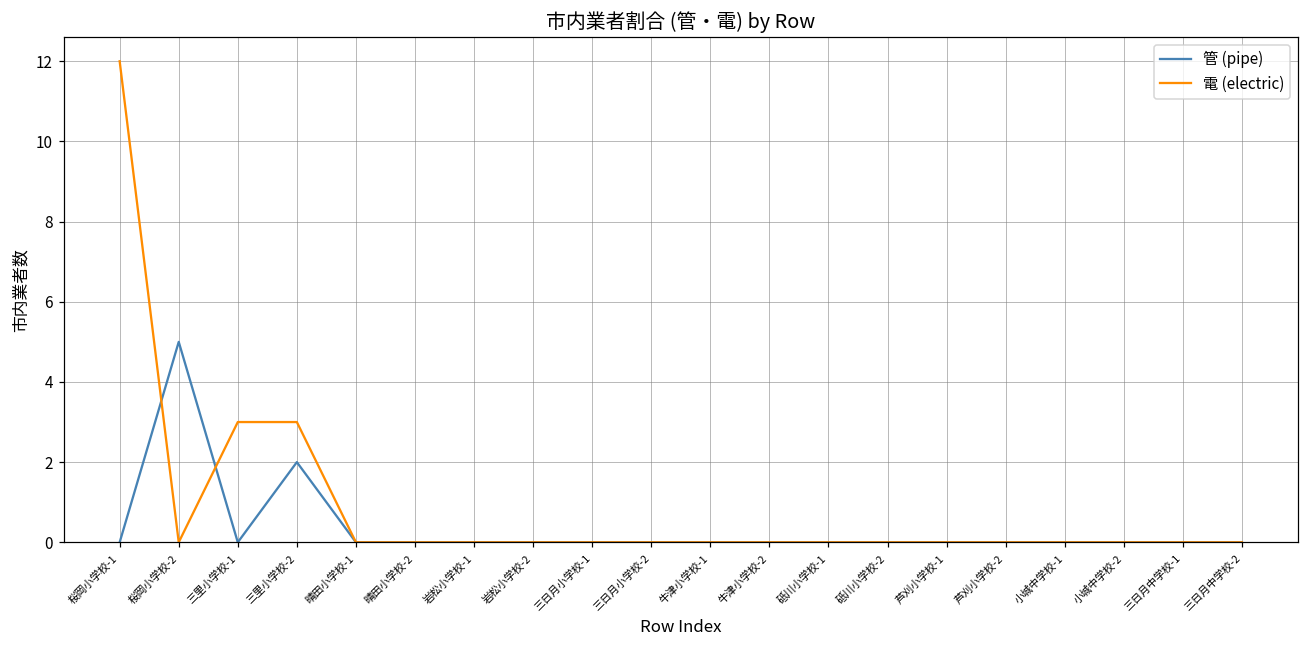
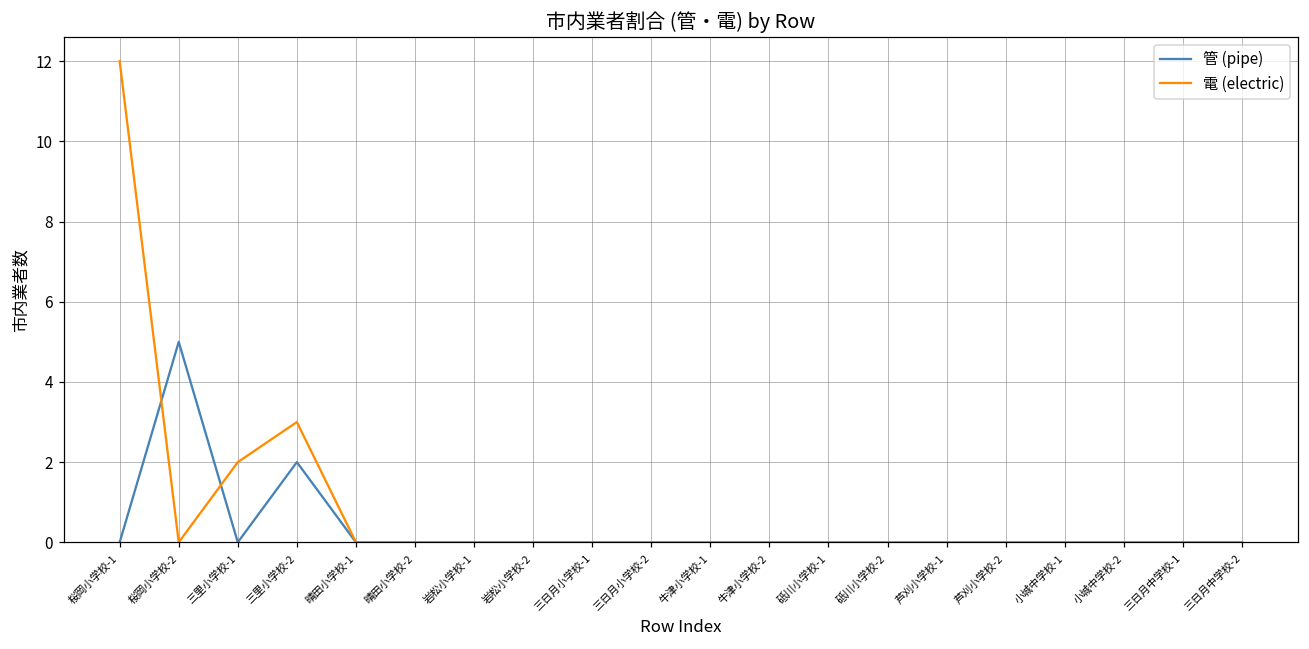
  {
    "管 (pipe)": {
      "桜岡小学校-1": 0,
      "桜岡小学校-2": 5,
      "三里小学校-1": 0,
      "三里小学校-2": 2
    },
    "電 (electric)": {
      "桜岡小学校-1": 12,
      "桜岡小学校-2": 0,
-     "三里小学校-1": 3,
+     "三里小学校-1": 2,
      "三里小学校-2": 3
    }
  }
